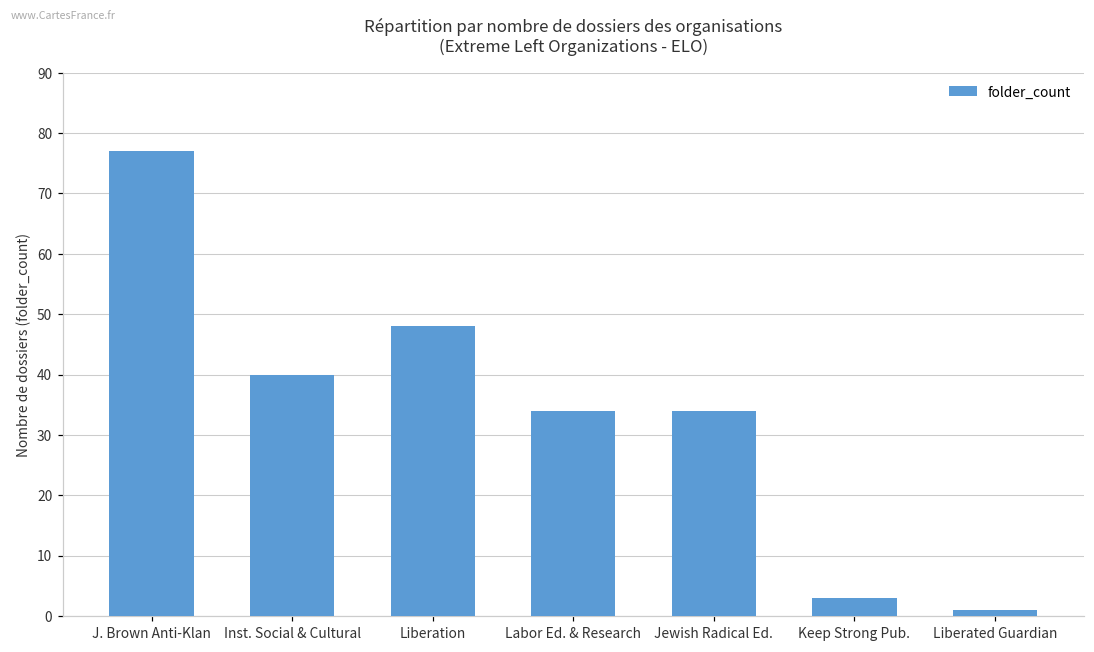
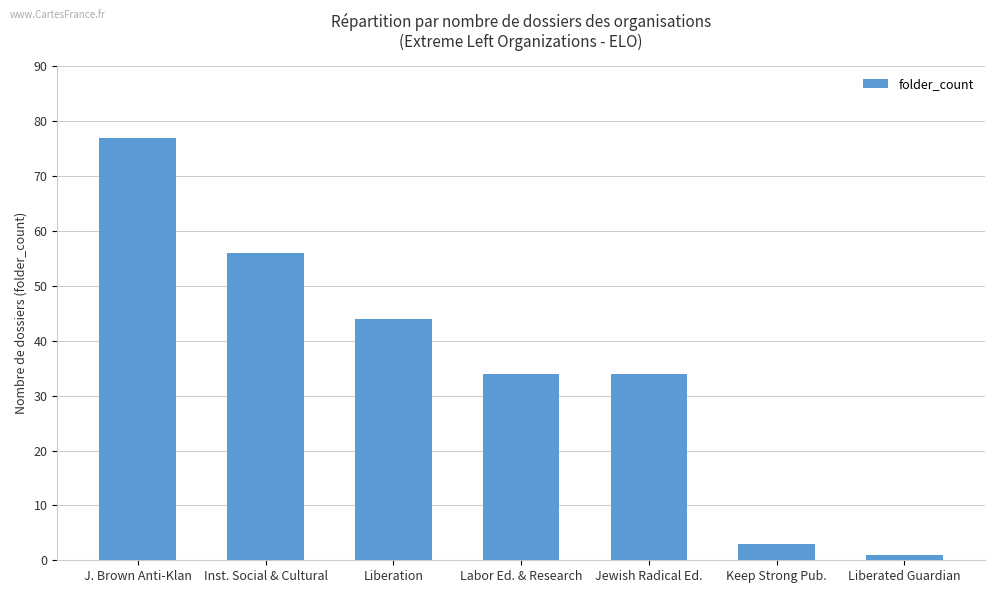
  {
    "J. Brown Anti-Klan": 77,
-   "Inst. Social & Cultural": 40,
-   "Liberation": 48,
+   "Inst. Social & Cultural": 56,
+   "Liberation": 44,
    "Labor Ed. & Research": 34,
    "Jewish Radical Ed.": 34,
    "Keep Strong Pub.": 3,
    "Liberated Guardian": 1
  }
